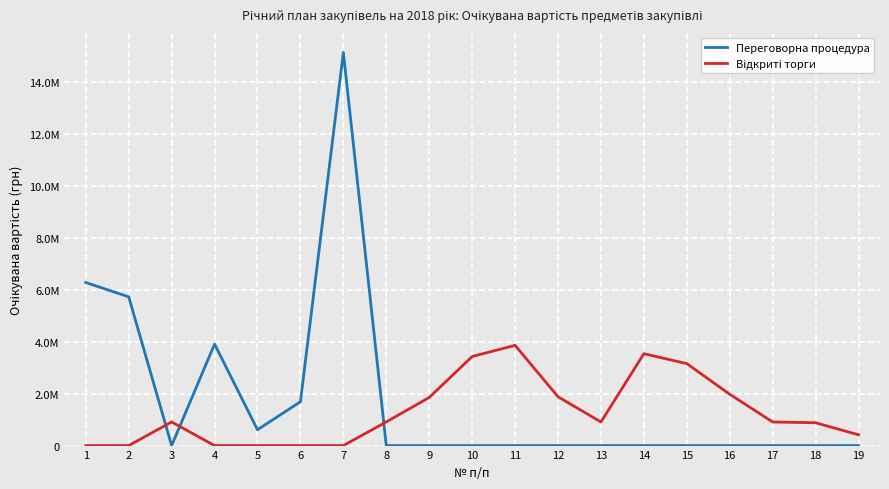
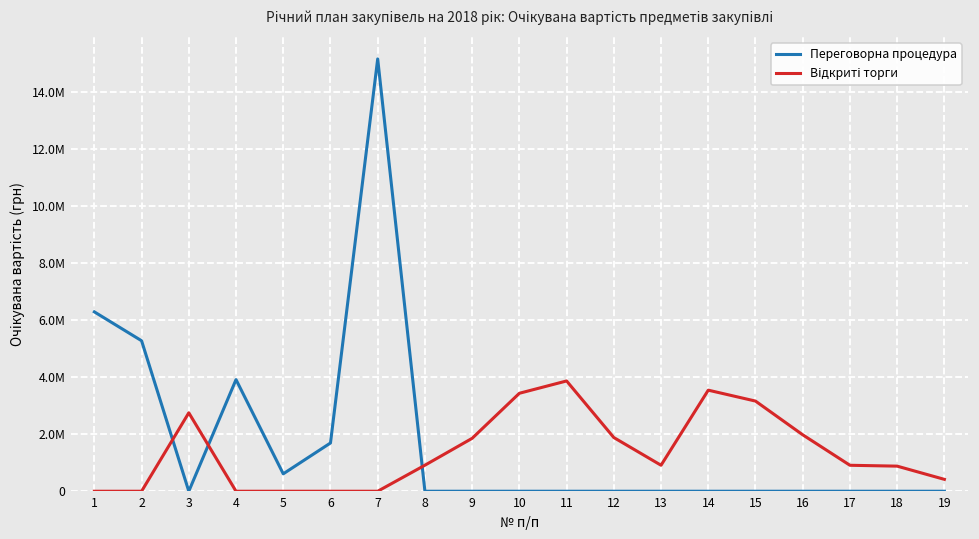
  {
    "Переговорна процедура": {
      "1": 6300000,
-     "2": 5700000,
+     "2": 5300000,
      "3": 0,
      "4": 3900000,
      "5": 600000,
      "6": 1700000,
      "7": 15100000,
      "8": 0,
      "9": 0,
      "10": 0,
      "11": 0,
      "12": 0,
      "13": 0,
      "14": 0,
      "15": 0,
      "16": 0,
      "17": 0,
      "18": 0,
      "19": 0
    },
    "Відкриті торги": {
      "1": 0,
      "2": 0,
-     "3": 900000,
+     "3": 2700000,
      "4": 0,
      "5": 0,
      "6": 0,
      "7": 0,
      "8": 900000,
      "9": 1900000,
      "10": 3400000,
      "11": 3900000,
      "12": 1900000,
      "13": 900000,
      "14": 3500000,
      "15": 3200000,
      "16": 2000000,
      "17": 900000,
      "18": 900000,
      "19": 400000
    }
  }
